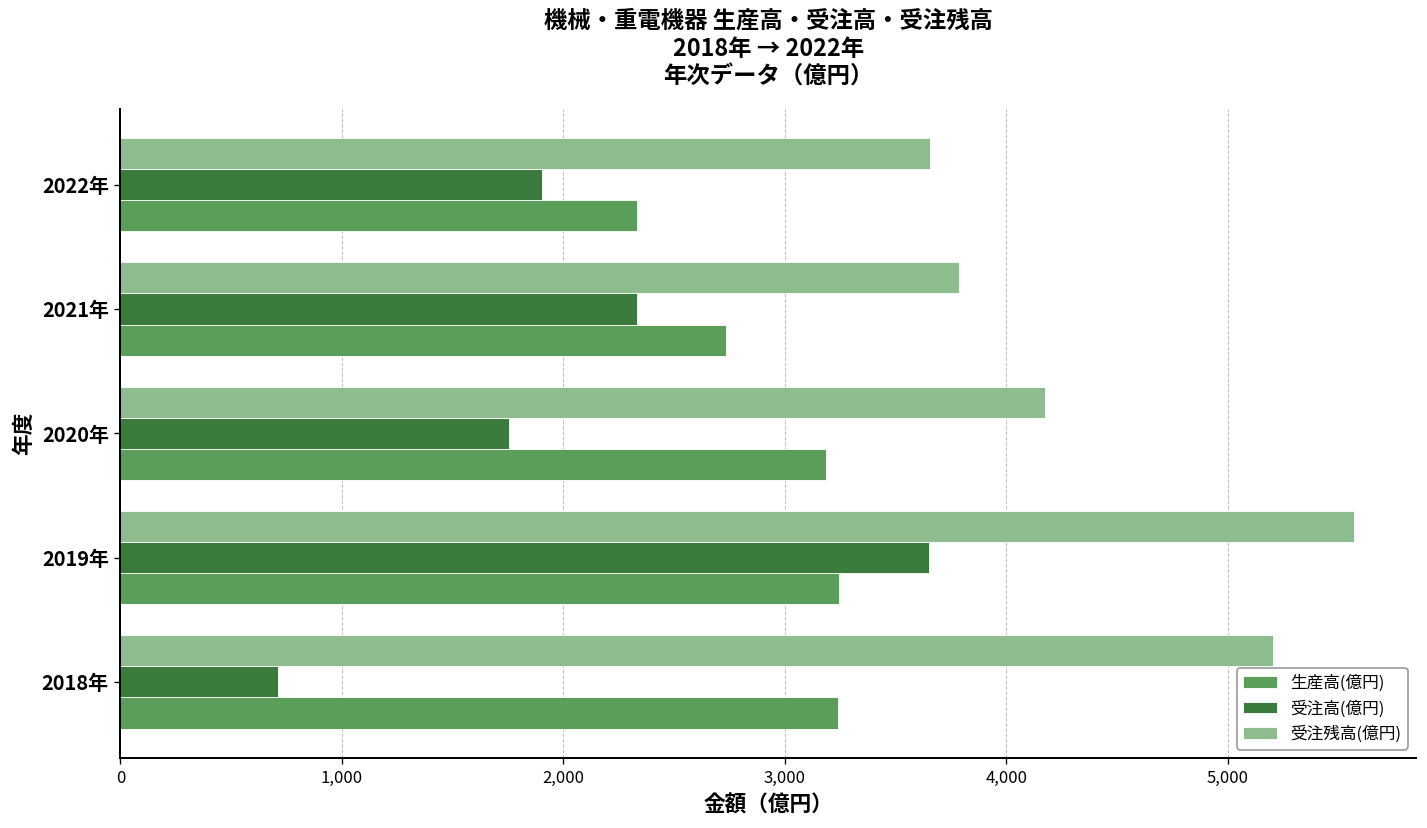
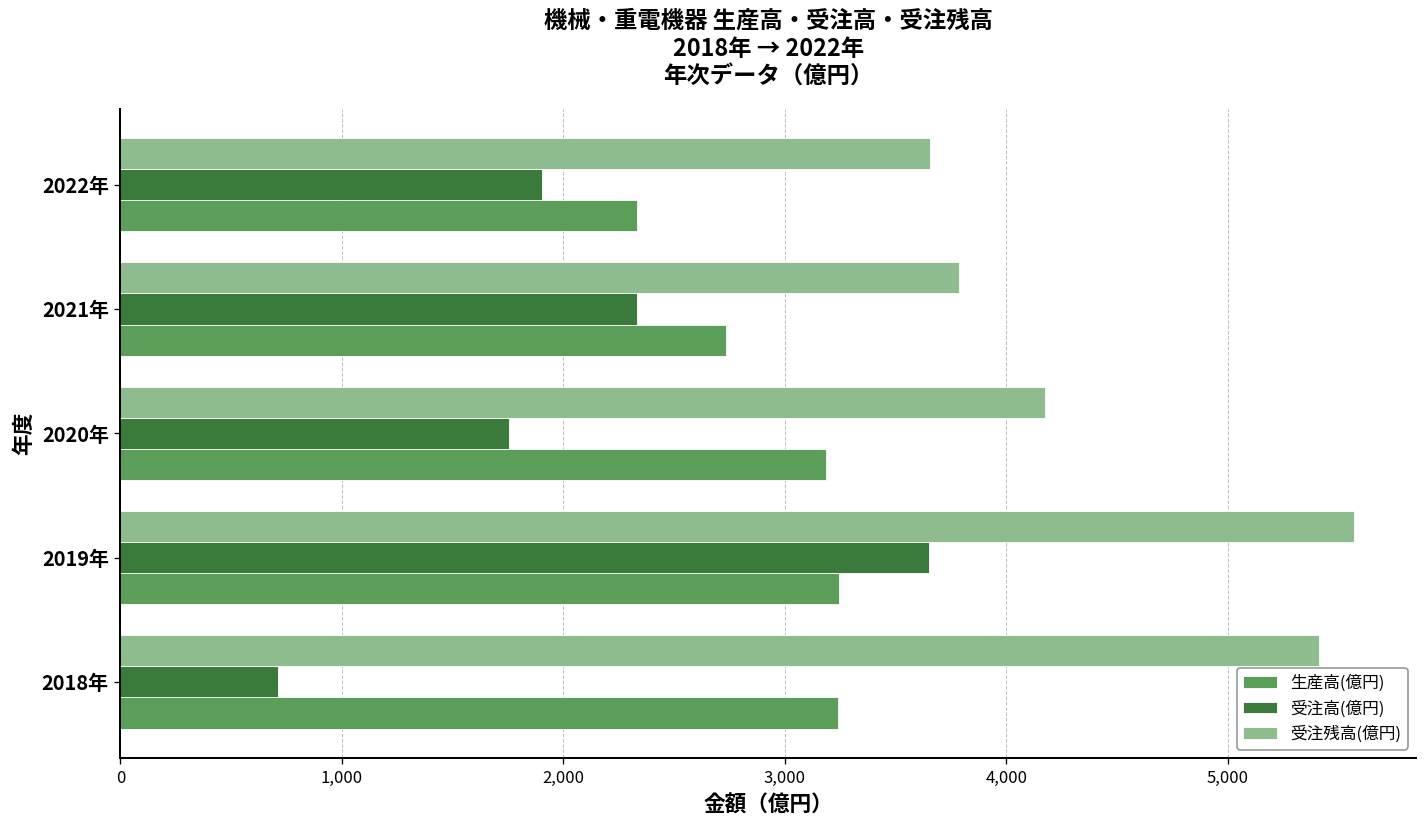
  {
    "受注残高(億円)": {
      "2022年": "3,660",
      "2021年": "3,780",
      "2020年": "4,170",
      "2019年": "5,570",
-     "2018年": "5,200"
+     "2018年": "5,410"
    }
  }
